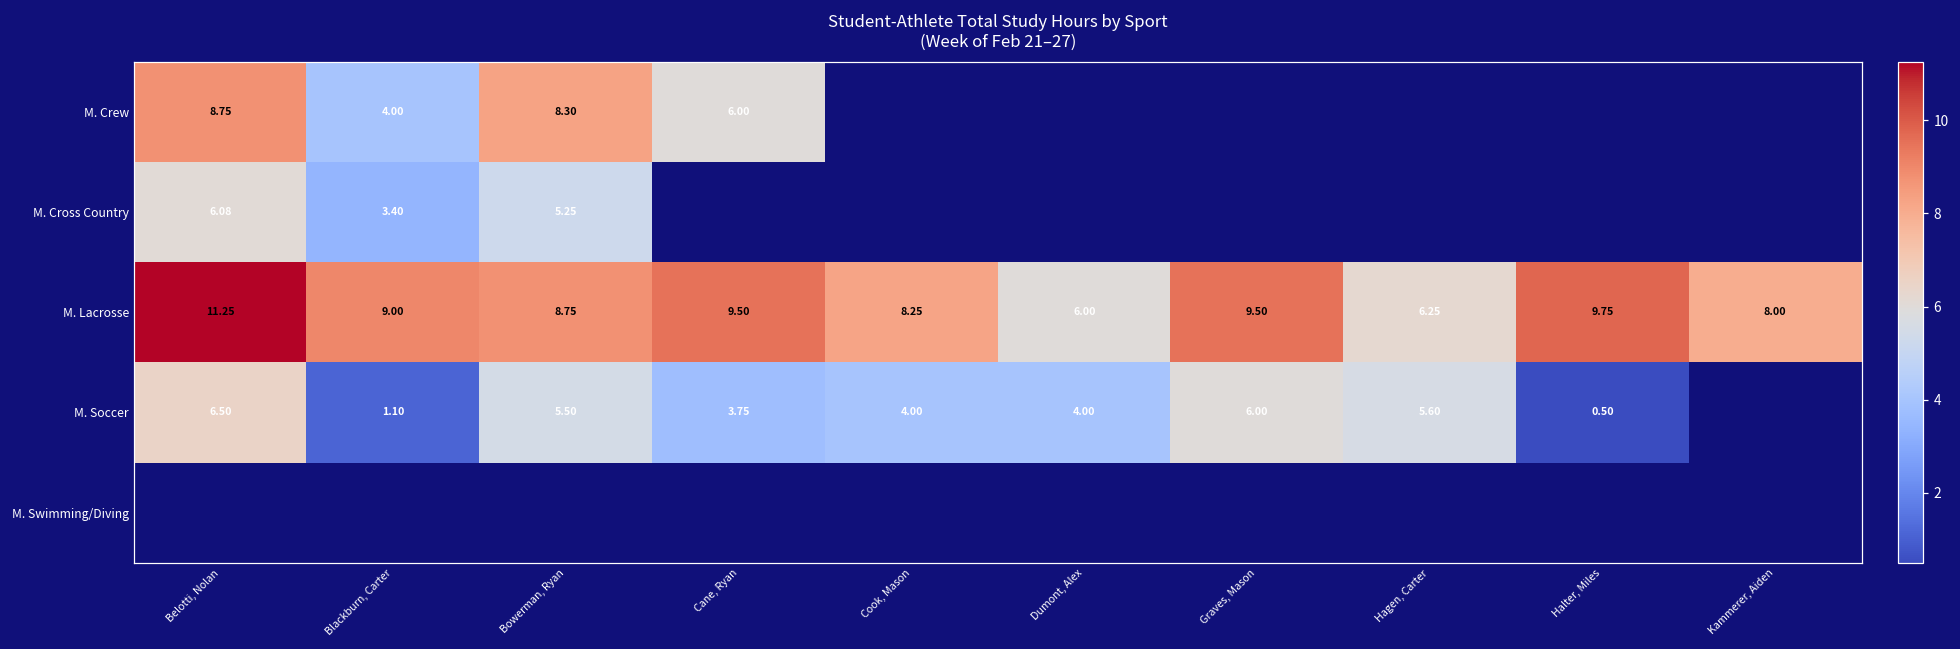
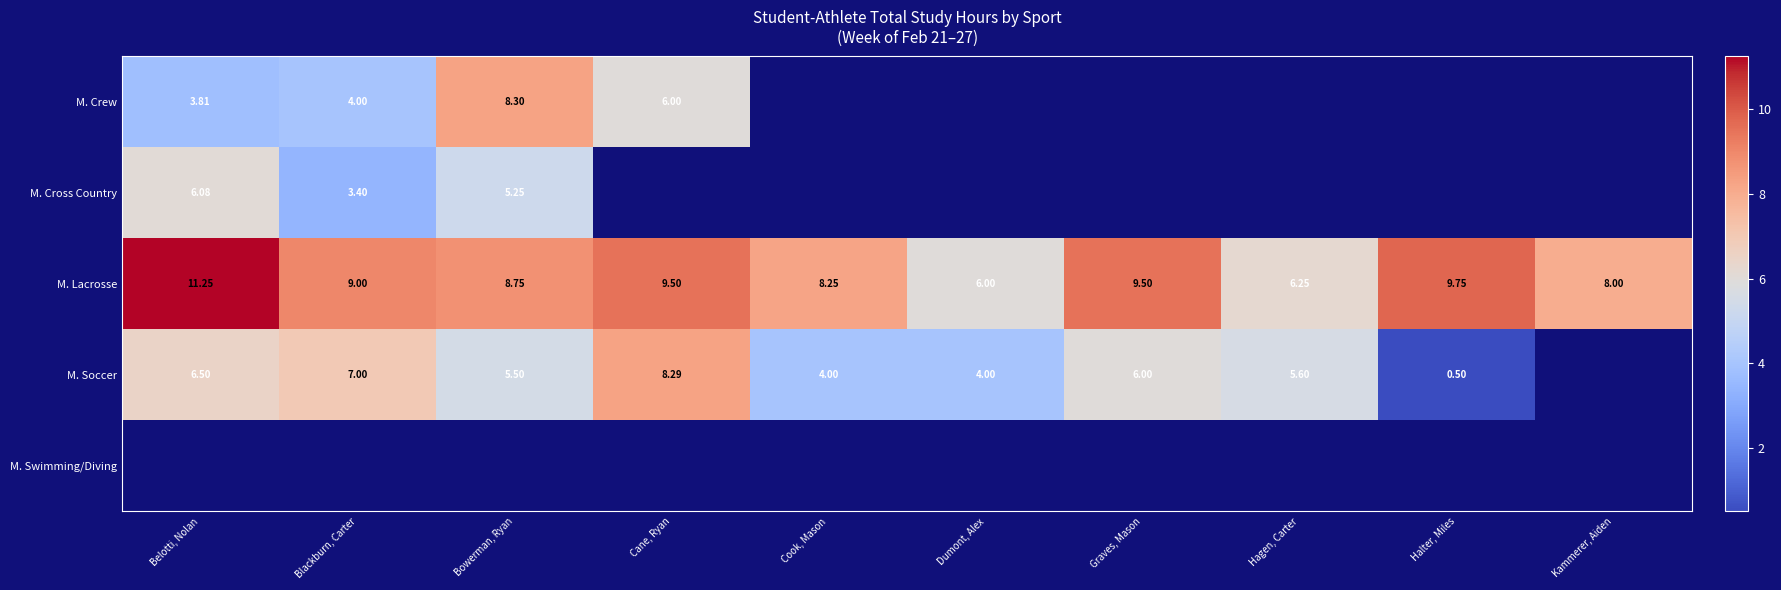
  {
    "M. Crew": {
-     "Belotti, Nolan": 8.75,
+     "Belotti, Nolan": 3.81,
      "Blackburn, Carter": 4.00,
      "Bowerman, Ryan": 8.30
    },
    "M. Cross Country": {
      "Blackburn, Carter": 3.40,
      "Bowerman, Ryan": 5.25
    },
    "M. Lacrosse": {
      "Belotti, Nolan": 11.25,
      "Blackburn, Carter": 9.00,
      "Bowerman, Ryan": 8.75,
      "Cane, Ryan": 9.50,
      "Cook, Mason": 8.25,
      "Graves, Mason": 9.50,
      "Halter, Miles": 9.75,
      "Kammerer, Aiden": 8.00
    },
    "M. Soccer": {
      "Belotti, Nolan": 6.50,
-     "Blackburn, Carter": 1.10,
-     "Cane, Ryan": 3.75,
+     "Blackburn, Carter": 7.00,
+     "Cane, Ryan": 8.29,
      "Cook, Mason": 4.00,
      "Dumont, Alex": 4.00,
      "Halter, Miles": 0.50
    }
  }
